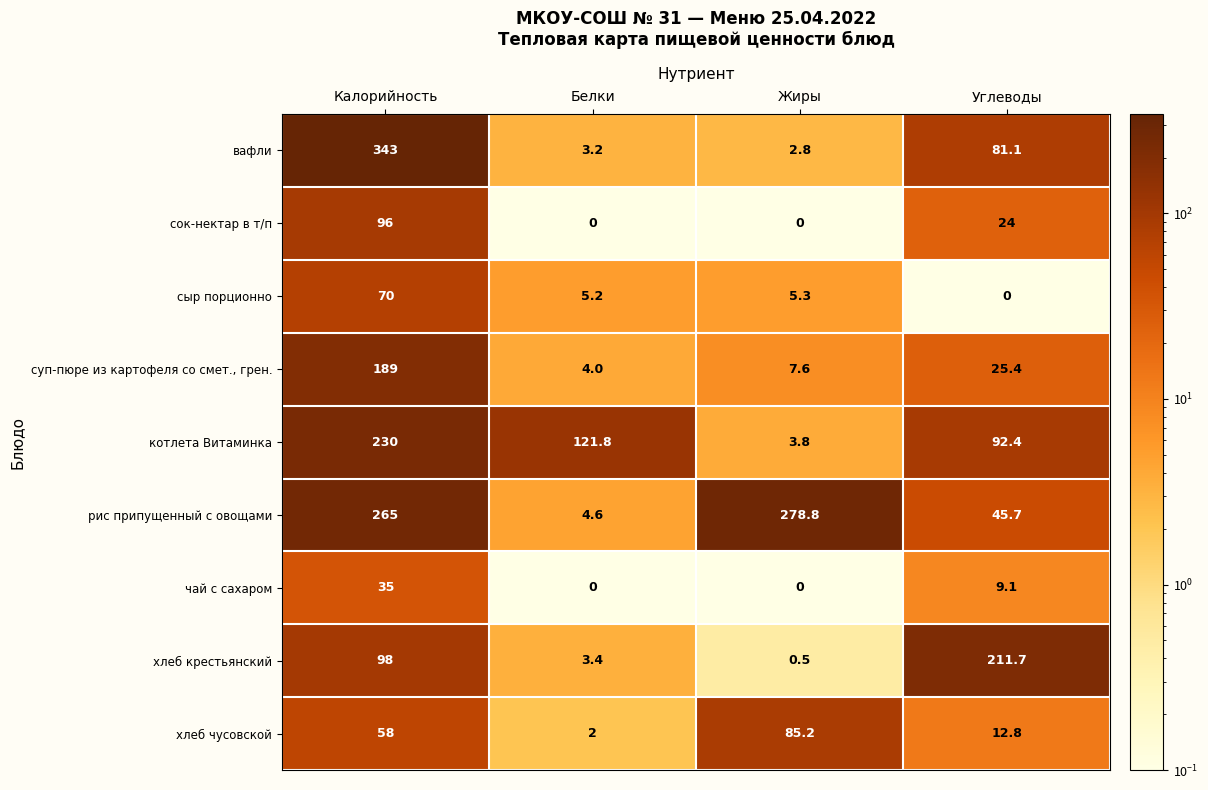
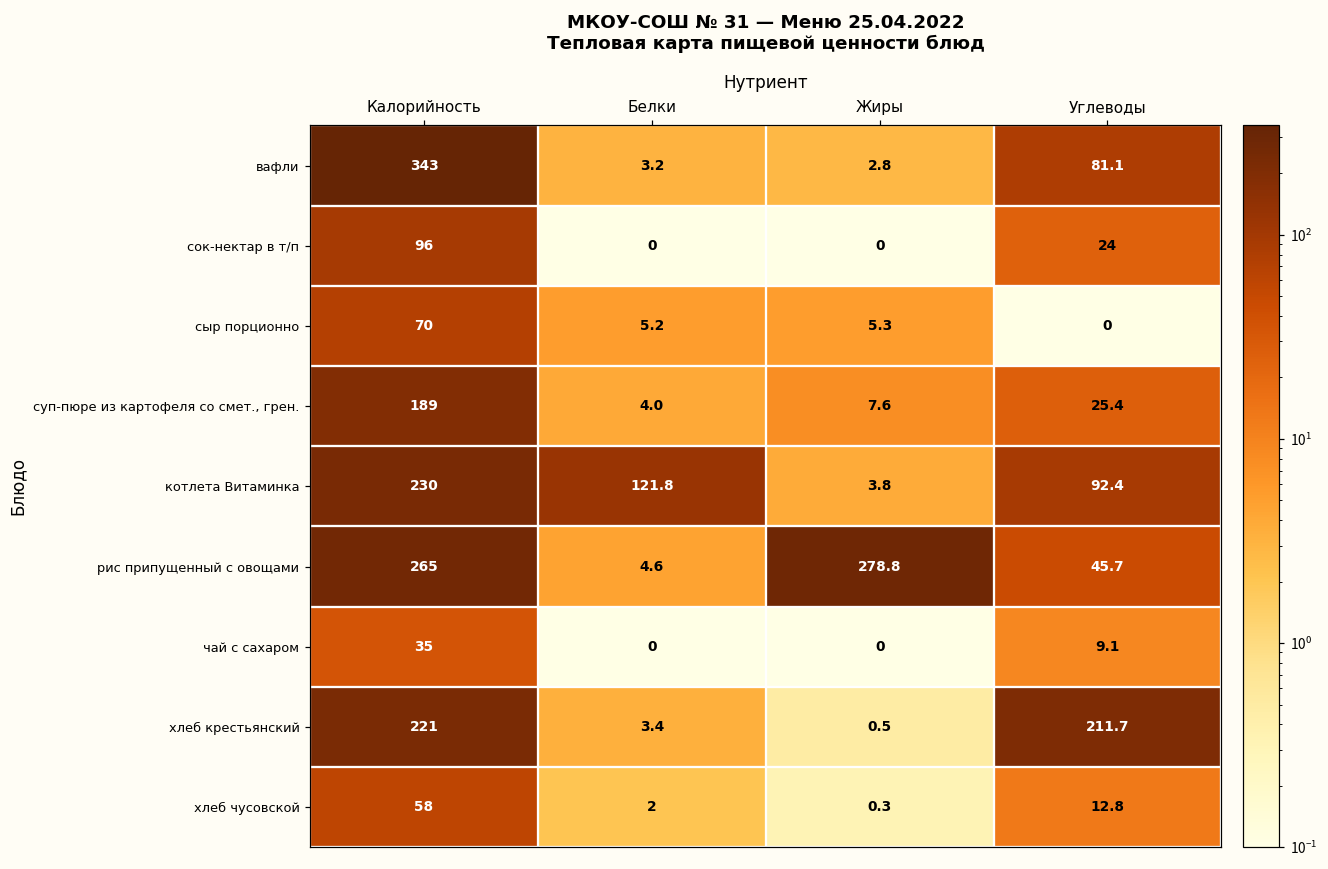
  {
    "вафли": {
      "Калорийность": 343,
      "Белки": 3.2,
      "Жиры": 2.8,
      "Углеводы": 81.1
    },
    "сок-нектар в т/п": {
      "Калорийность": 96,
      "Белки": 0,
      "Жиры": 0,
      "Углеводы": 24
    },
    "сыр порционно": {
      "Калорийность": 70,
      "Белки": 5.2,
      "Жиры": 5.3,
      "Углеводы": 0
    },
    "суп-пюре из картофеля со смет., грен.": {
      "Калорийность": 189,
      "Белки": 4.0,
      "Жиры": 7.6,
      "Углеводы": 25.4
    },
    "котлета Витаминка": {
      "Калорийность": 230,
      "Белки": 121.8,
      "Жиры": 3.8,
      "Углеводы": 92.4
    },
    "рис припущенный с овощами": {
      "Калорийность": 265,
      "Белки": 4.6,
      "Жиры": 278.8,
      "Углеводы": 45.7
    },
    "чай с сахаром": {
      "Калорийность": 35,
      "Белки": 0,
      "Жиры": 0,
      "Углеводы": 9.1
    },
    "хлеб крестьянский": {
-     "Калорийность": 98,
+     "Калорийность": 221,
      "Белки": 3.4,
      "Жиры": 0.5,
      "Углеводы": 211.7
    },
    "хлеб чусовской": {
      "Калорийность": 58,
      "Белки": 2,
-     "Жиры": 85.2,
+     "Жиры": 0.3,
      "Углеводы": 12.8
    }
  }
